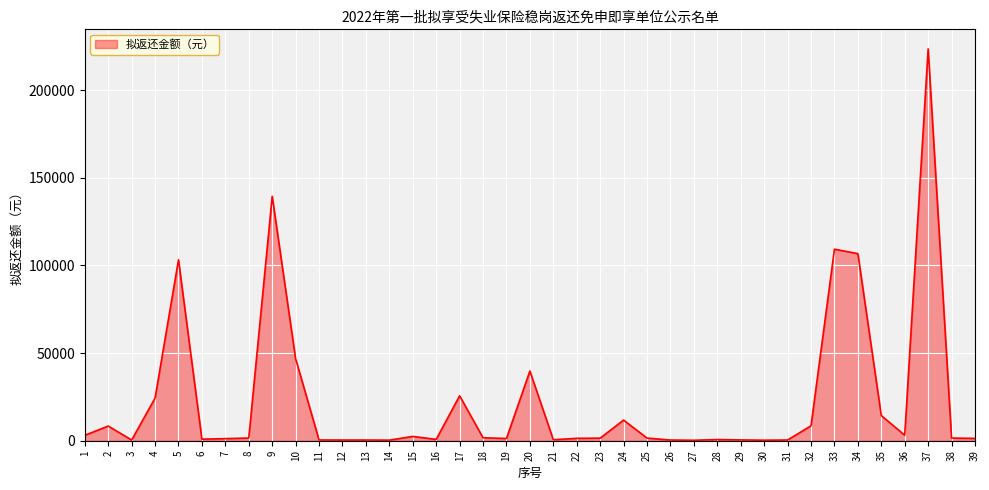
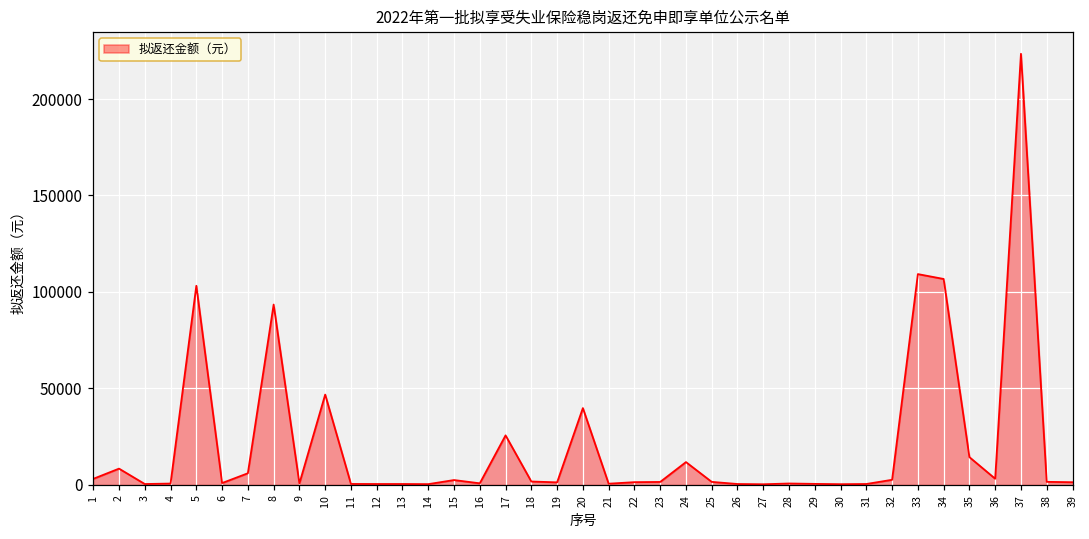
  {
    "1": 3000,
    "2": 8000,
    "3": 0,
-   "4": 24000,
+   "4": 1000,
    "5": 103000,
    "6": 1000,
-   "7": 1000,
-   "8": 2000,
-   "9": 139000,
+   "7": 6000,
+   "8": 93000,
+   "9": 1000,
    "10": 47000,
    "11": 0,
    "12": 0,
    "13": 0,
    "14": 0,
    "15": 2000,
    "16": 1000,
    "17": 26000,
    "18": 2000,
    "19": 1000,
    "20": 40000,
    "21": 1000,
    "22": 1000,
    "23": 1000,
    "24": 12000,
    "25": 2000,
    "26": 0,
    "27": 0,
    "28": 1000,
    "29": 0,
    "30": 0,
    "31": 0,
-   "32": 9000,
+   "32": 3000,
    "33": 109000,
    "34": 107000,
    "35": 14000,
    "36": 3000,
    "37": 223000,
    "38": 2000,
    "39": 1000
  }
